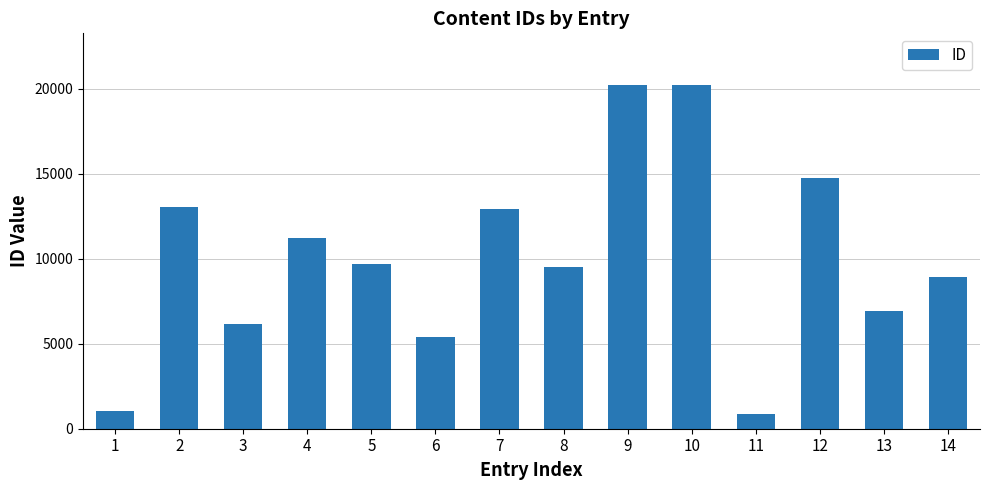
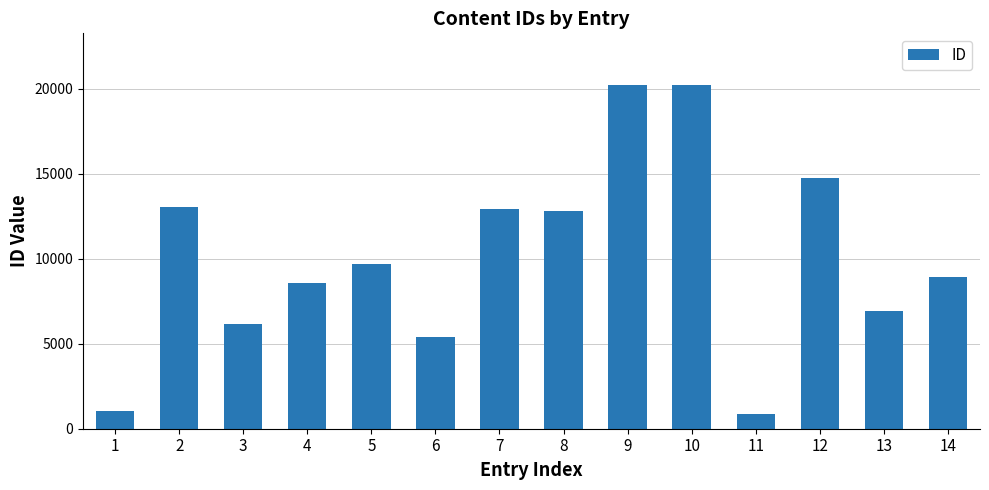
  {
    "1": 1100,
    "2": 13000,
    "3": 6200,
-   "4": 11200,
+   "4": 8600,
    "5": 9700,
    "6": 5400,
    "7": 12900,
-   "8": 9500,
+   "8": 12800,
    "9": 20200,
    "10": 20200,
    "11": 900,
    "12": 14700,
    "13": 6900,
    "14": 8900
  }
